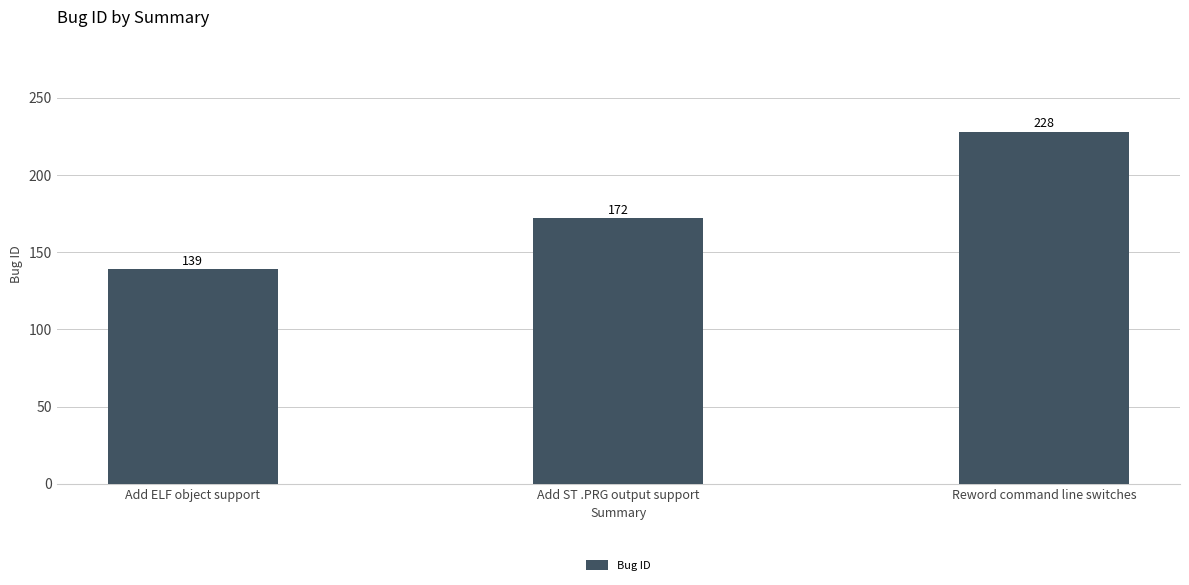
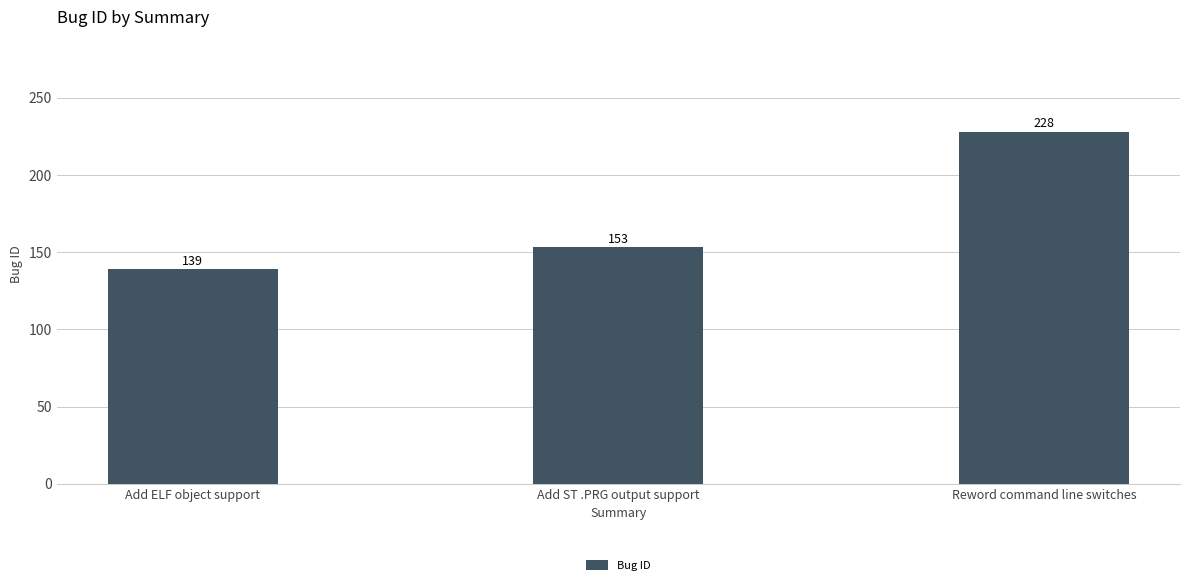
  {
    "Add ELF object support": 139,
-   "Add ST .PRG output support": 172,
+   "Add ST .PRG output support": 153,
    "Reword command line switches": 228
  }
